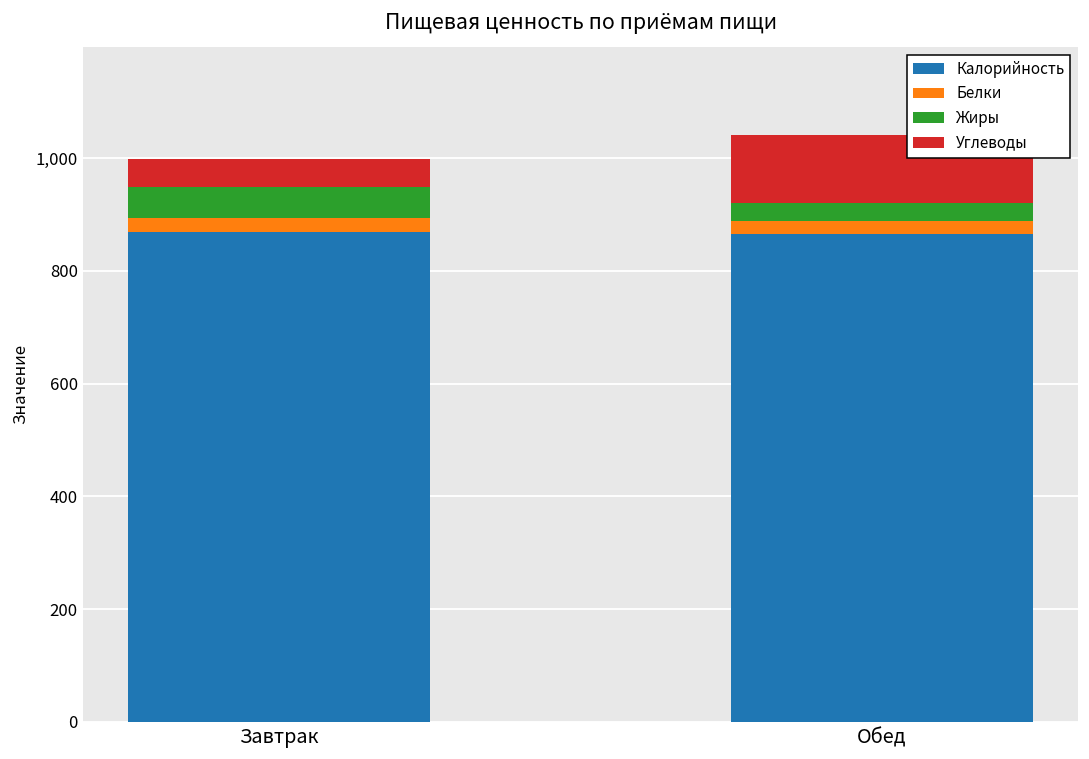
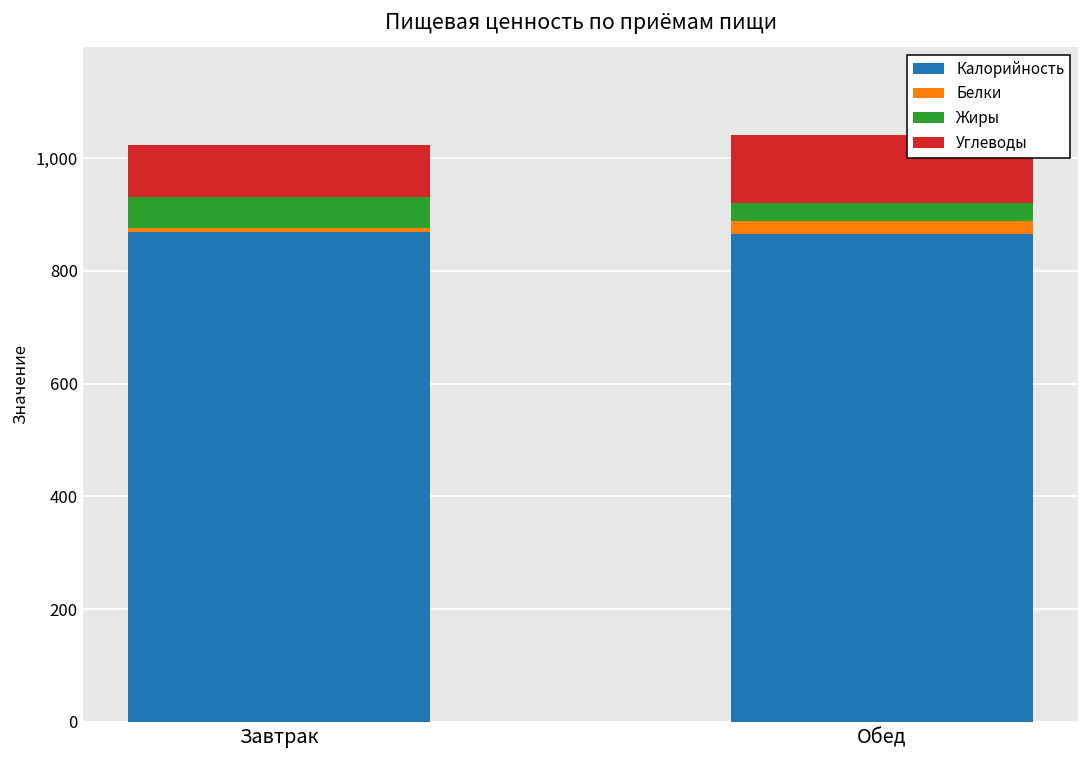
  {
    "Калорийность": {
      "Завтрак": 870,
      "Обед": 860
    },
    "Белки": {
-     "Завтрак": 30,
+     "Завтрак": 10,
      "Обед": 20
    },
    "Жиры": {
      "Завтрак": 50,
      "Обед": 30
    },
    "Углеводы": {
-     "Завтрак": 50,
+     "Завтрак": 90,
      "Обед": 120
    }
  }
